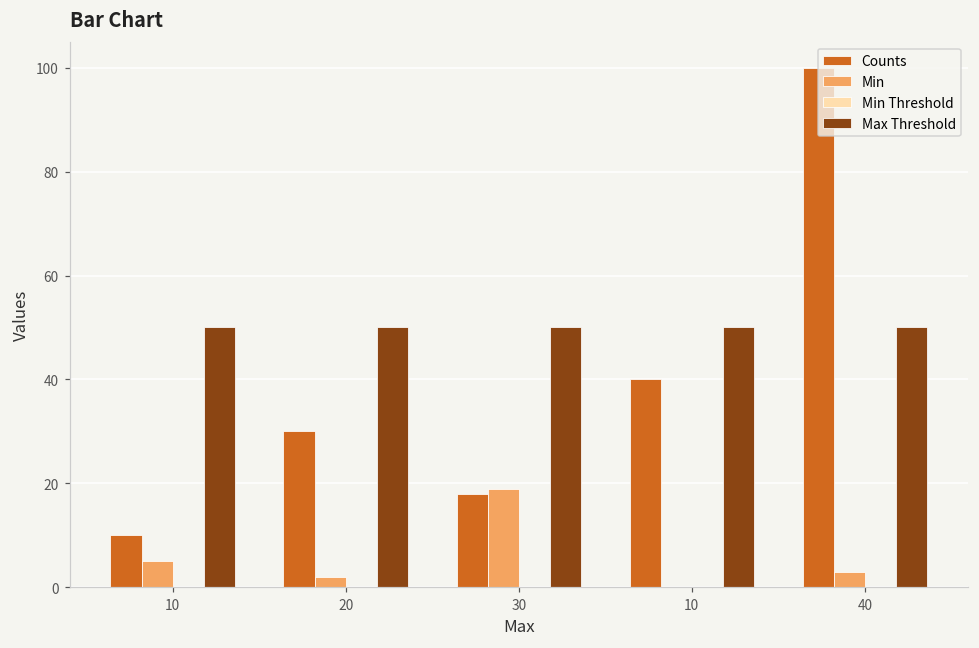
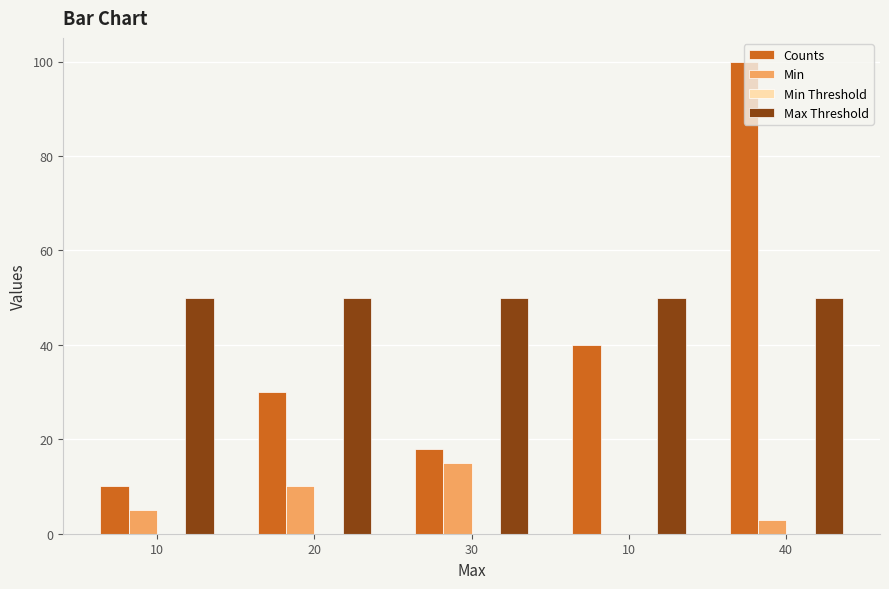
  {
    "Counts": {
      "20": 30,
      "30": 18
    },
    "Min": {
-     "20": 2,
-     "30": 19,
+     "20": 10,
+     "30": 15,
      "40": 3
    },
    "Min Threshold": {
      "20": 0,
      "30": 0,
      "40": 0
    },
    "Max Threshold": {
      "20": 50,
      "30": 50,
      "40": 50
    }
  }
